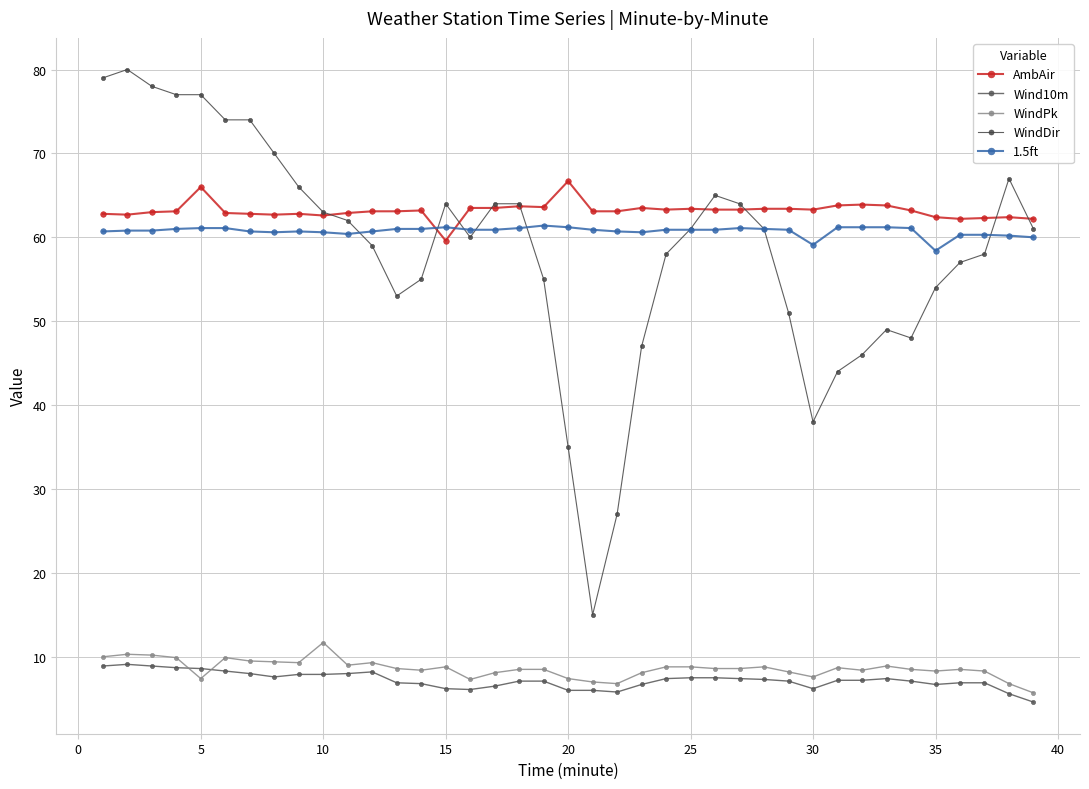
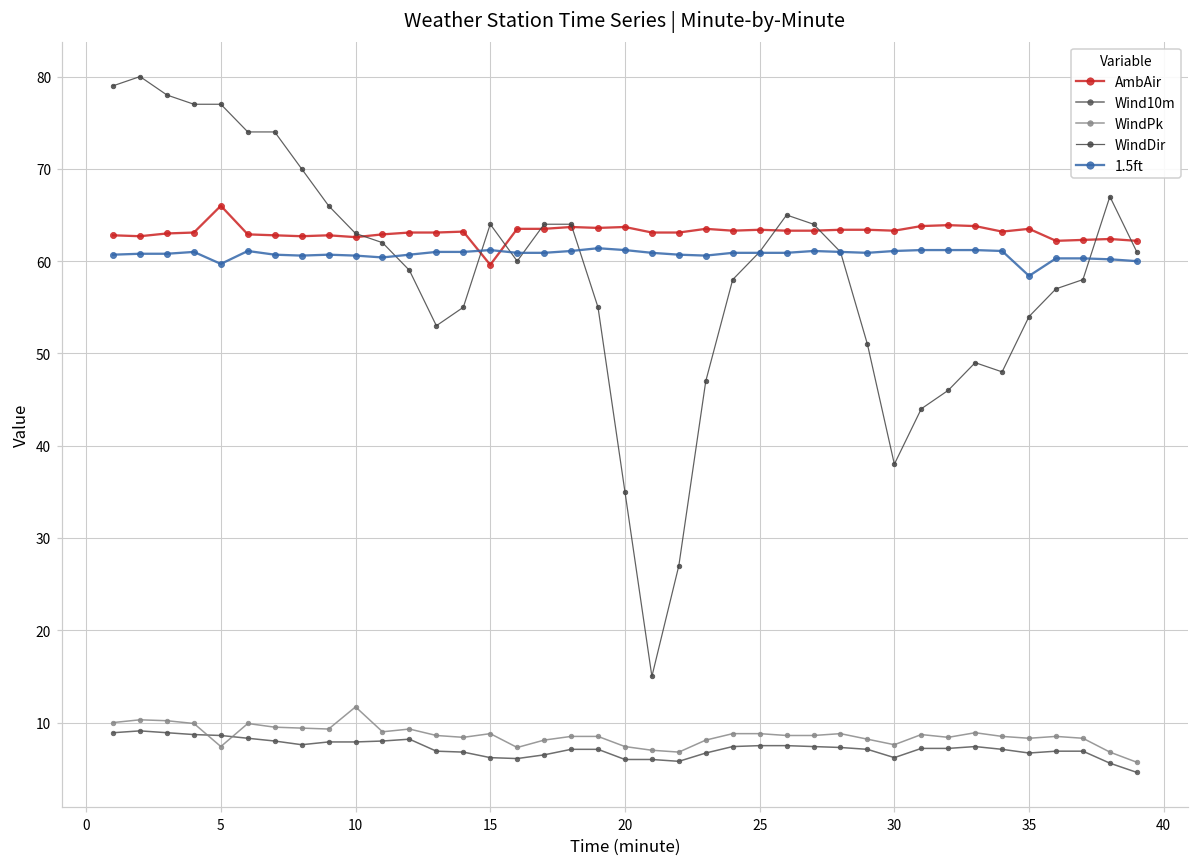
  {
    "AmbAir": {
      "5": 66,
      "10": 63,
      "15": 60,
-     "20": 67,
+     "20": 64,
      "25": 63,
      "30": 63,
-     "35": 62
+     "35": 64
    },
    "WindPk": {
      "5": 7,
      "10": 12,
      "15": 9,
      "20": 7,
      "25": 9,
      "30": 8,
      "35": 8
    },
    "1.5ft": {
-     "5": 61,
+     "5": 60,
      "10": 61,
      "15": 61,
      "20": 61,
-     "30": 59,
+     "30": 61,
      "35": 58
    }
  }
